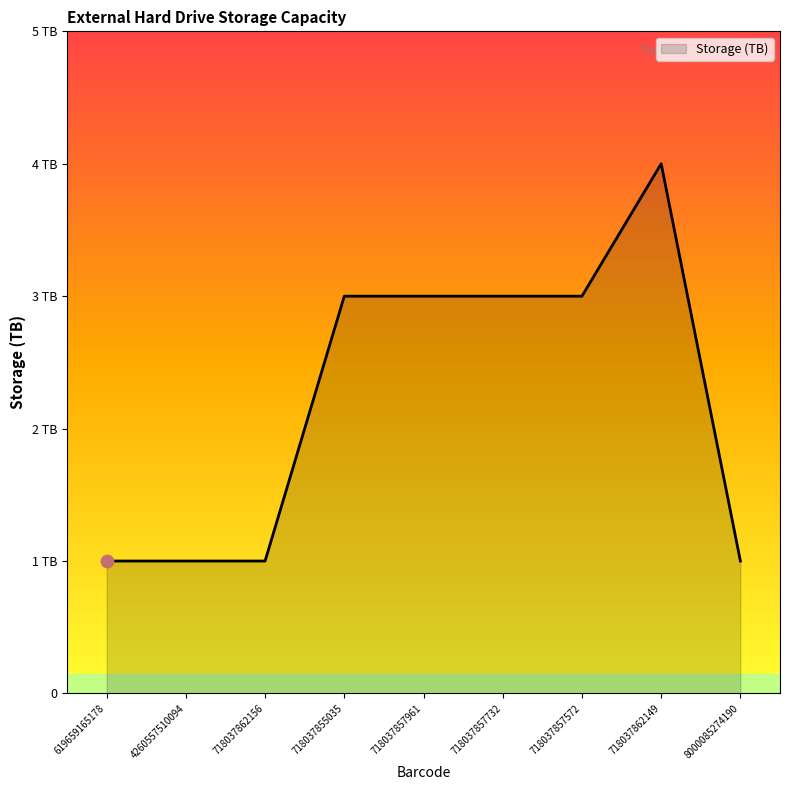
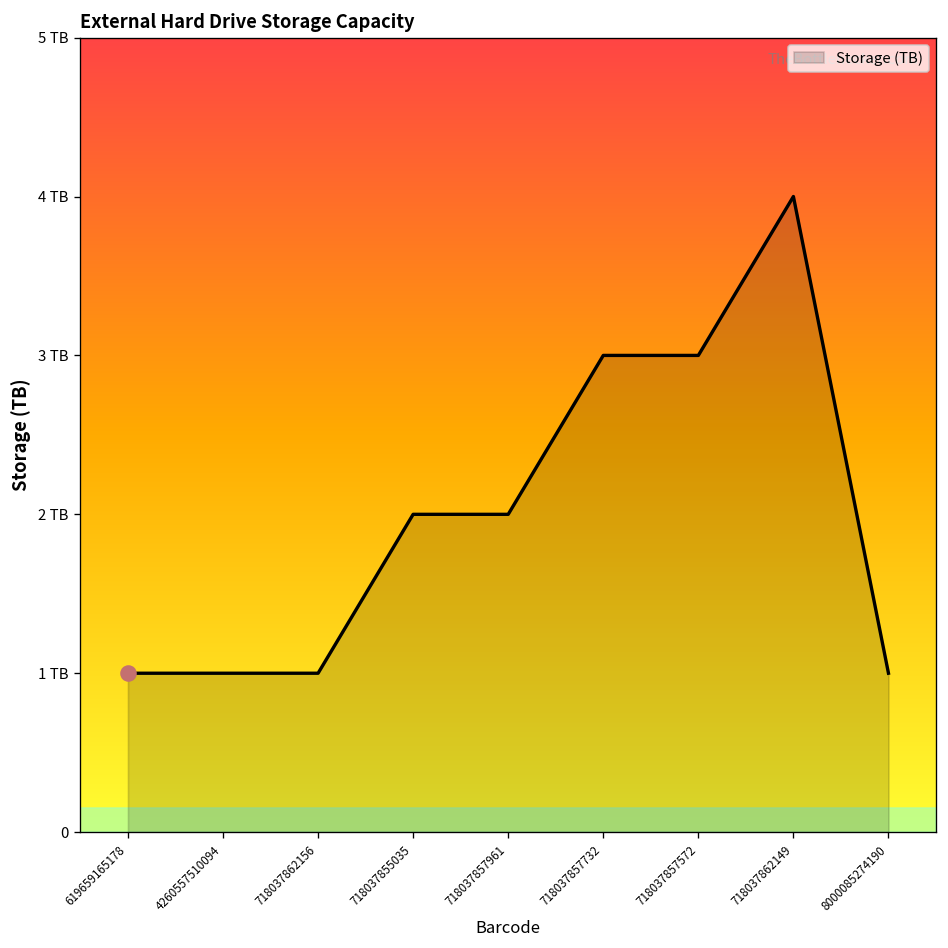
  {
    "Storage (TB)": {
      "4260557510094": "1 TB",
      "718037862156": "1 TB",
-     "718037855035": "3 TB",
-     "718037857961": "3 TB",
+     "718037855035": "2 TB",
+     "718037857961": "2 TB",
      "718037857732": "3 TB",
      "718037857572": "3 TB",
      "718037862149": "4 TB",
      "8000085274190": "1 TB"
    }
  }
